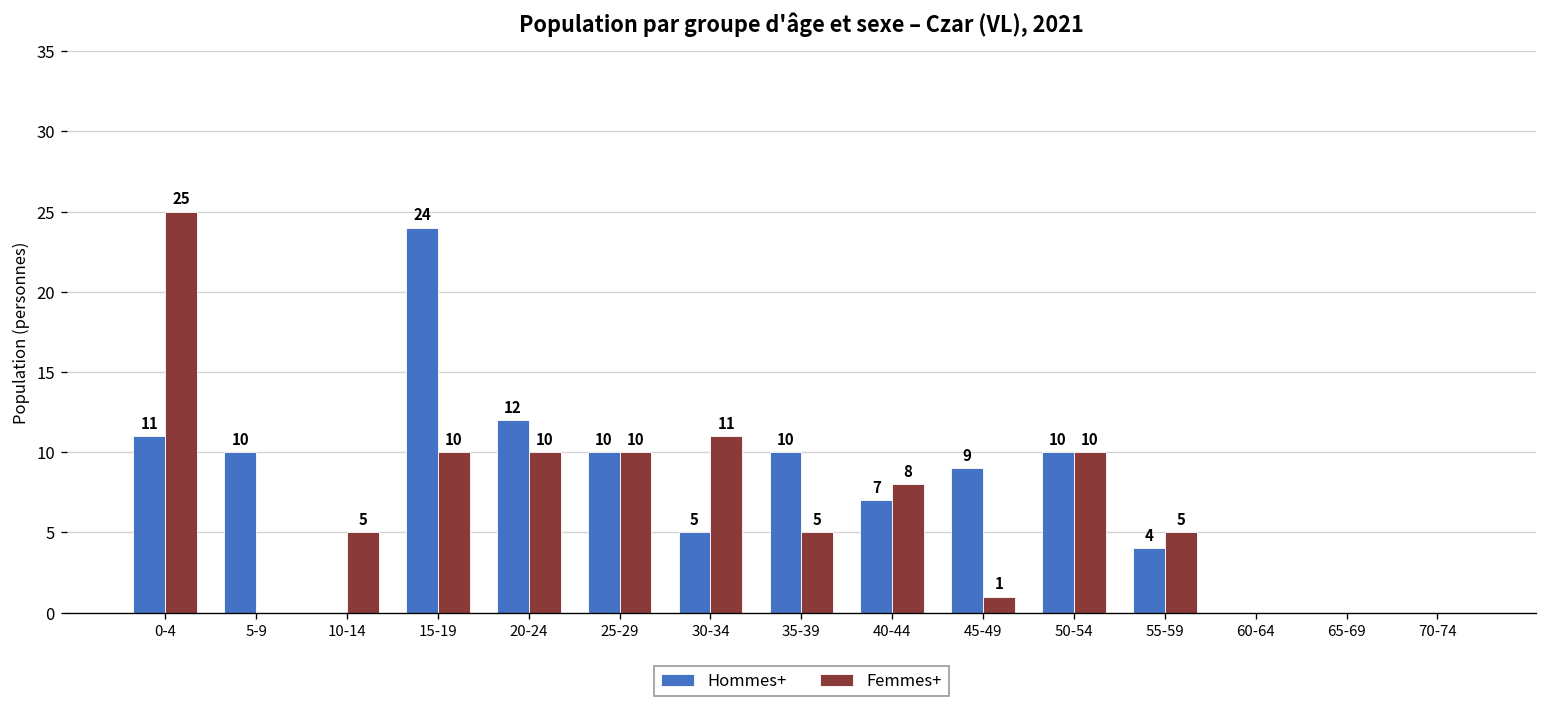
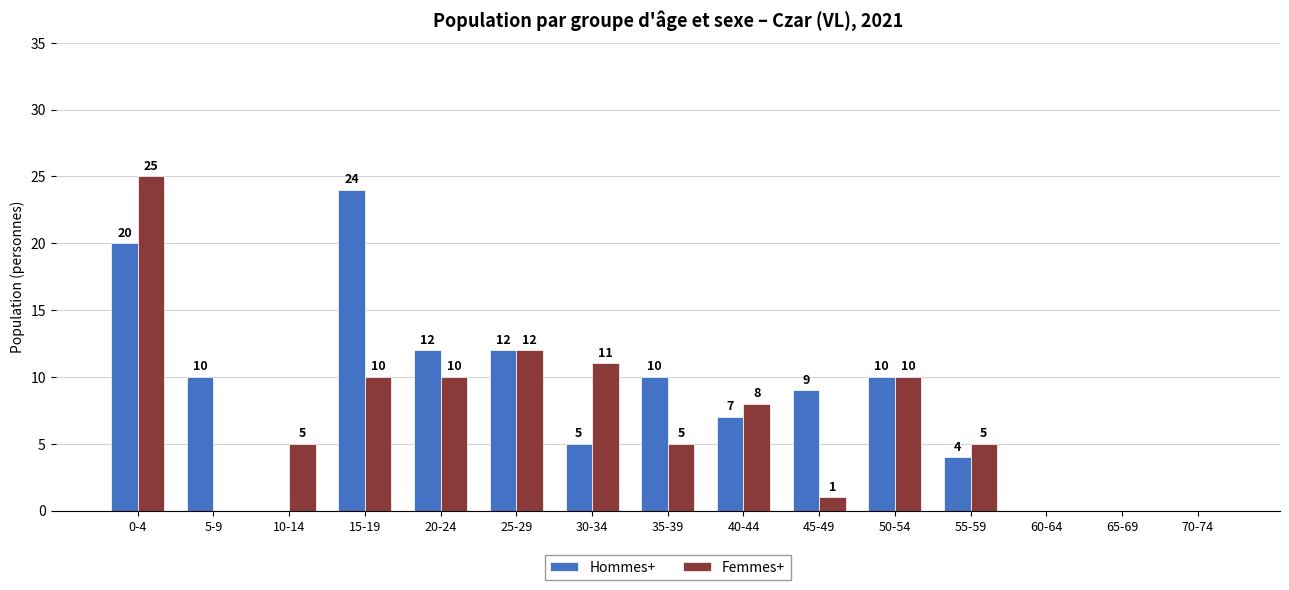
  {
    "Hommes+": {
-     "0-4": 11,
+     "0-4": 20,
      "5-9": 10,
      "15-19": 24,
      "20-24": 12,
-     "25-29": 10,
+     "25-29": 12,
      "30-34": 5,
      "35-39": 10,
      "40-44": 7,
      "45-49": 9,
      "50-54": 10,
      "55-59": 4
    },
    "Femmes+": {
      "0-4": 25,
      "10-14": 5,
      "15-19": 10,
      "20-24": 10,
-     "25-29": 10,
+     "25-29": 12,
      "30-34": 11,
      "35-39": 5,
      "40-44": 8,
      "45-49": 1,
      "50-54": 10,
      "55-59": 5
    }
  }
